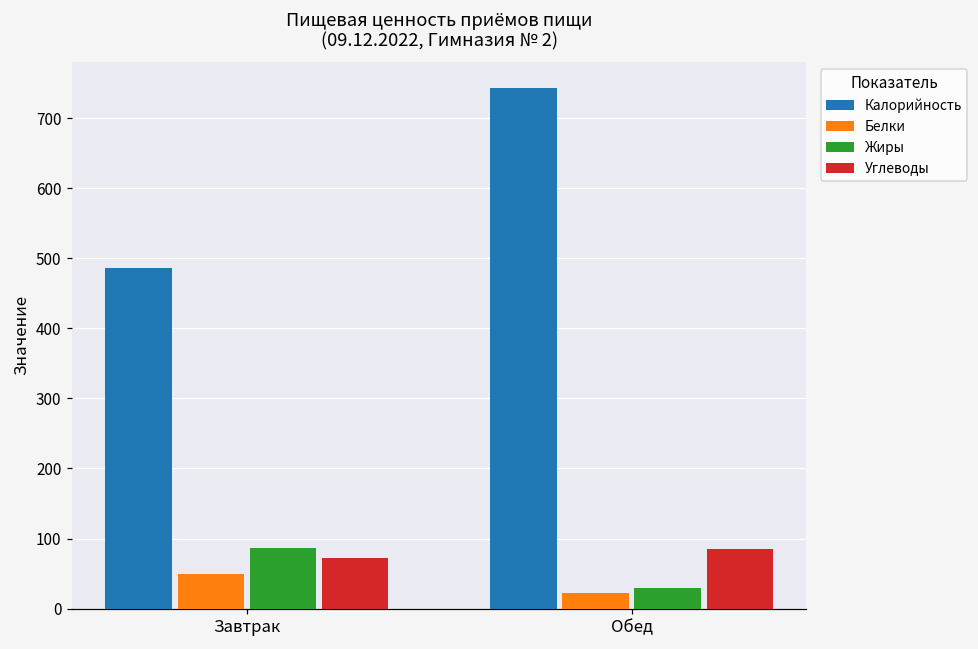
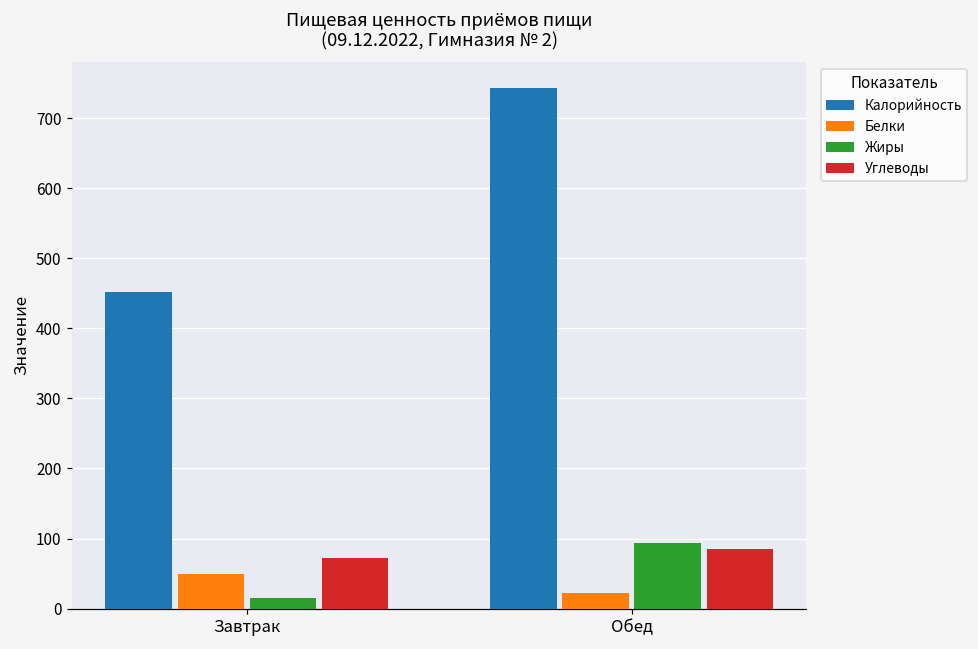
  {
    "Калорийность": {
-     "Завтрак": 490,
+     "Завтрак": 450,
      "Обед": 740
    },
    "Белки": {
      "Завтрак": 50,
      "Обед": 20
    },
    "Жиры": {
-     "Завтрак": 90,
-     "Обед": 30
+     "Завтрак": 20,
+     "Обед": 90
    },
    "Углеводы": {
      "Завтрак": 70,
      "Обед": 80
    }
  }
